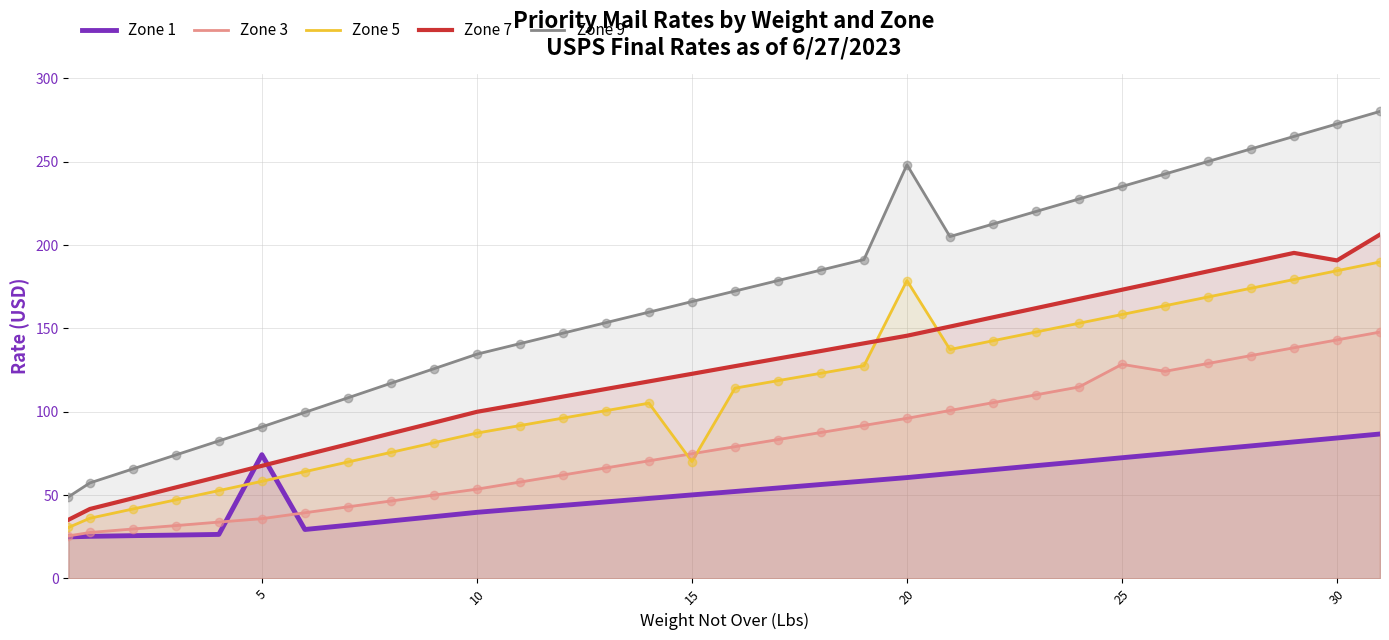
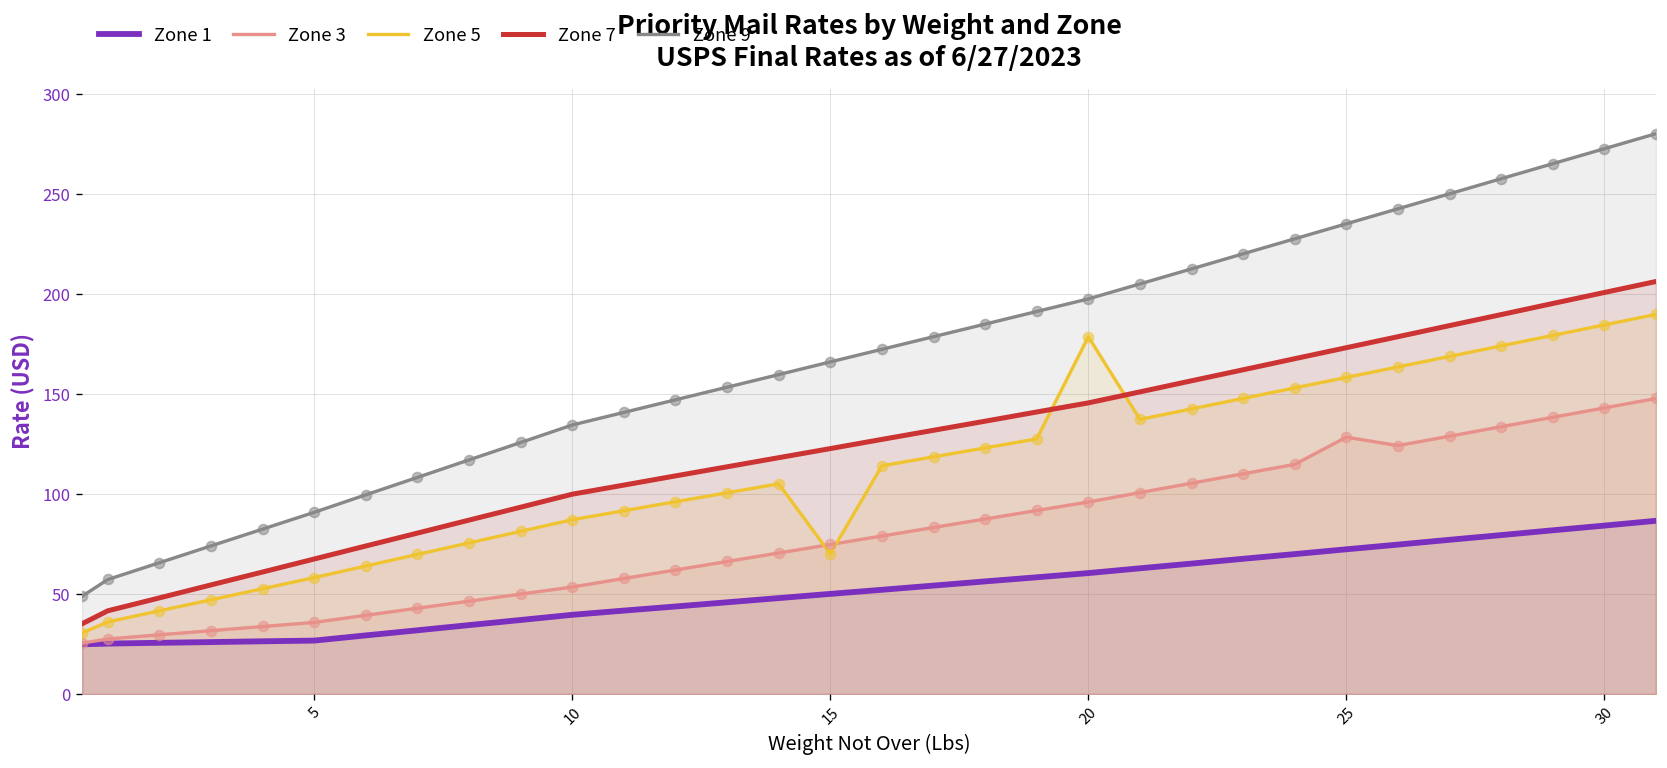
  {
    "Zone 1": {
-     "5": 74,
+     "5": 27,
      "10": 40,
      "15": 50,
      "20": 61,
      "25": 72,
      "30": 84
    },
    "Zone 3": {
      "5": 36,
      "10": 54,
      "15": 75,
      "20": 96,
      "25": 128,
      "30": 143
    },
    "Zone 5": {
      "5": 58,
      "10": 87,
      "15": 70,
      "20": 179,
      "25": 158,
      "30": 185
    },
    "Zone 7": {
      "5": 68,
      "10": 100,
      "15": 123,
      "20": 146,
      "25": 173,
-     "30": 191
+     "30": 201
    },
    "Zone 9": {
      "5": 91,
      "10": 135,
      "15": 166,
-     "20": 248,
+     "20": 198,
      "25": 235,
      "30": 273
    }
  }
